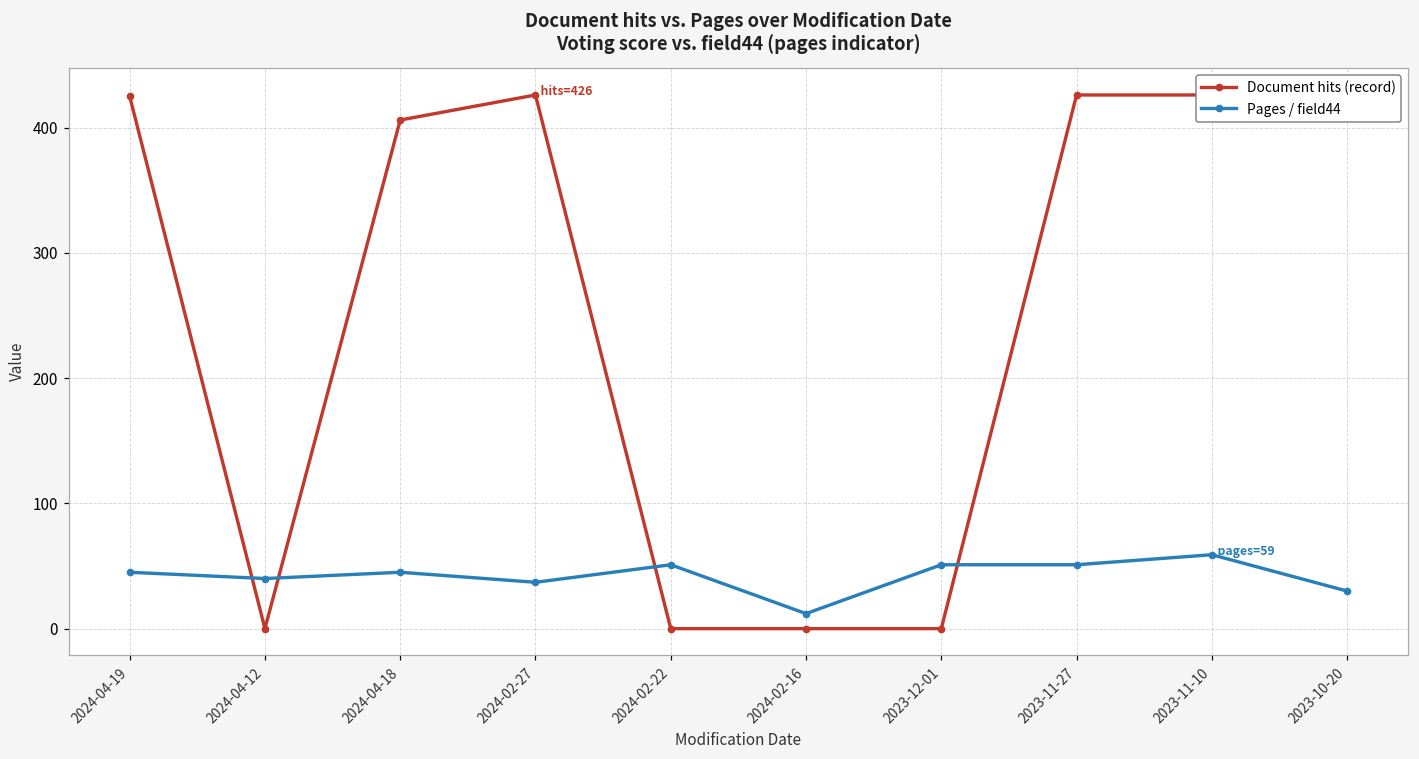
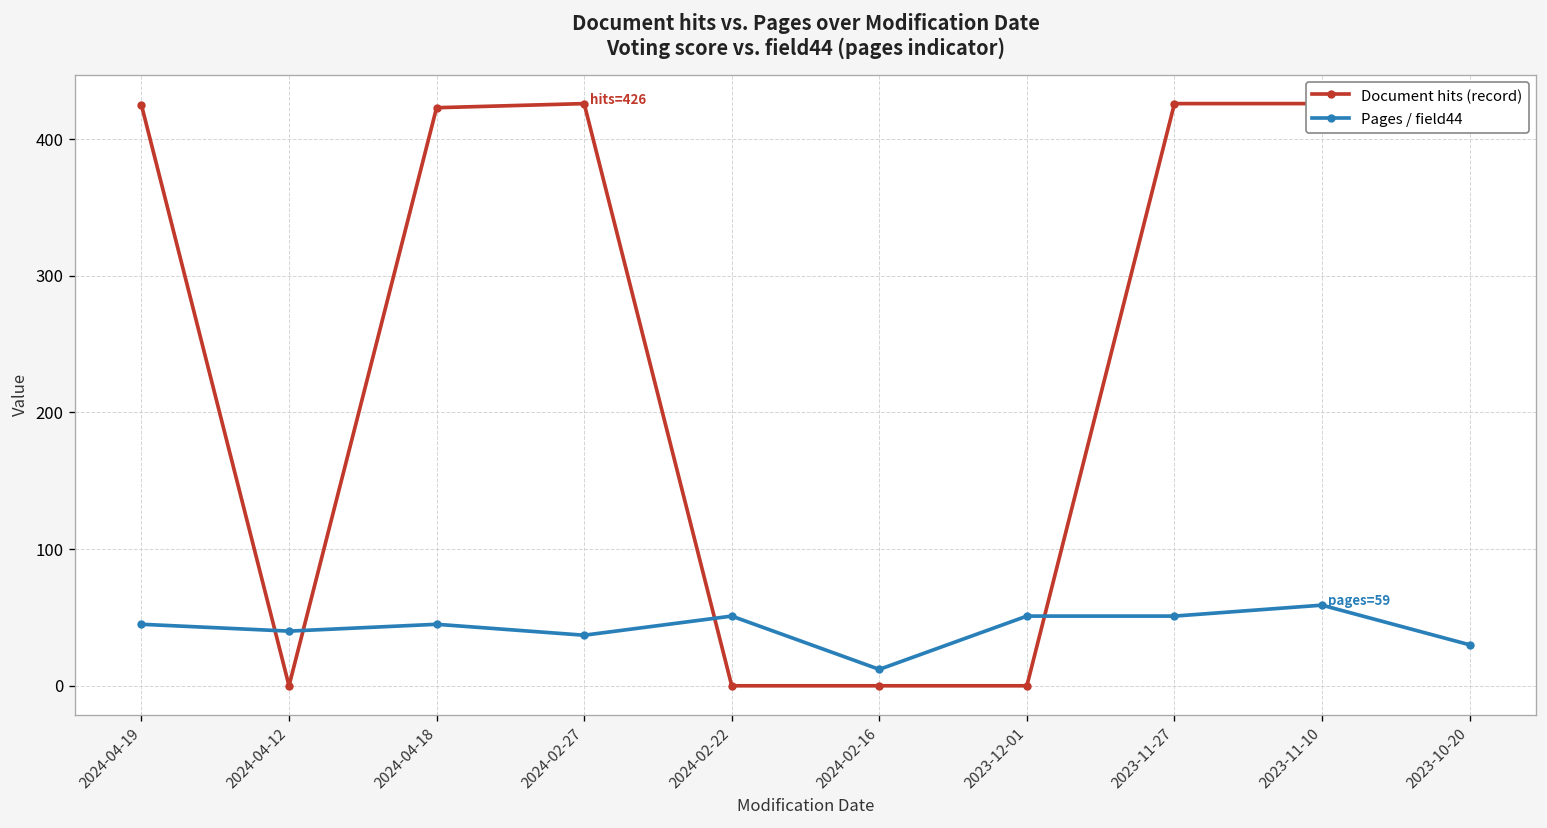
  {
    "Document hits (record)": {
      "2024-04-19": 425,
      "2024-04-12": 0,
-     "2024-04-18": 406,
+     "2024-04-18": 423,
      "2024-02-22": 0,
      "2024-02-16": 0,
      "2023-12-01": 0,
      "2023-11-27": 426
    },
    "Pages / field44": {
      "2023-11-10": 59
    }
  }
